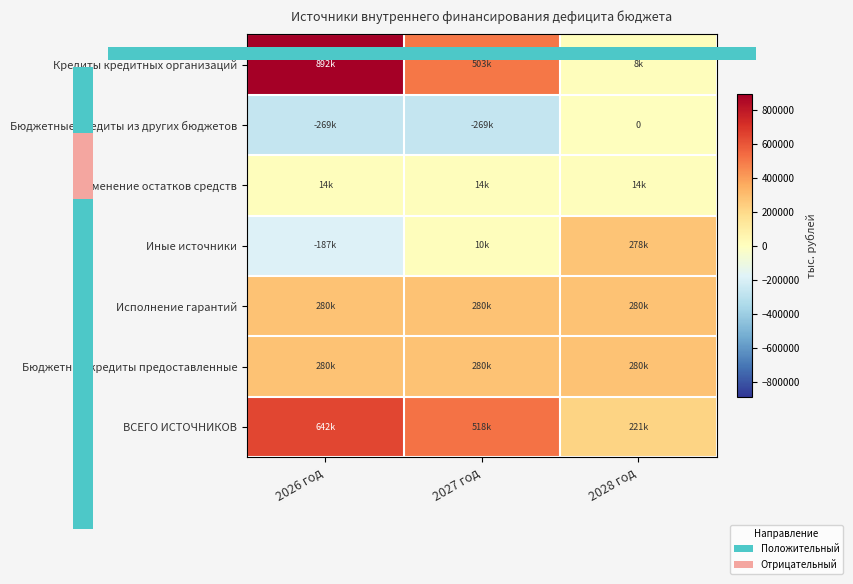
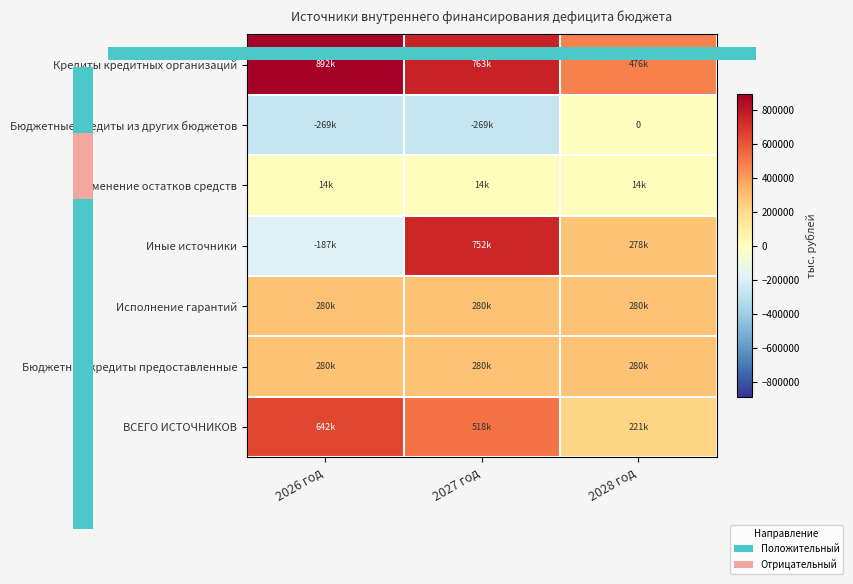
  {
    "Источники внутреннего финансирования дефицита бюджета": {
      "Кредиты кредитных организаций": {
        "2026 год": "892k",
-       "2027 год": "503k",
-       "2028 год": "8k"
+       "2027 год": "763k",
+       "2028 год": "476k"
      },
      "Бюджетные кредиты из других бюджетов": {
        "2026 год": "-269k",
        "2027 год": "-269k",
        "2028 год": "0"
      },
      "Изменение остатков средств": {
        "2026 год": "14k",
        "2027 год": "14k",
        "2028 год": "14k"
      },
      "Иные источники": {
        "2026 год": "-187k",
-       "2027 год": "10k",
+       "2027 год": "752k",
        "2028 год": "278k"
      },
      "Исполнение гарантий": {
        "2026 год": "280k",
        "2027 год": "280k",
        "2028 год": "280k"
      },
      "Бюджетные кредиты предоставленные": {
        "2026 год": "280k",
        "2027 год": "280k",
        "2028 год": "280k"
      },
      "ВСЕГО ИСТОЧНИКОВ": {
        "2026 год": "642k",
        "2027 год": "518k",
        "2028 год": "221k"
      }
    }
  }
